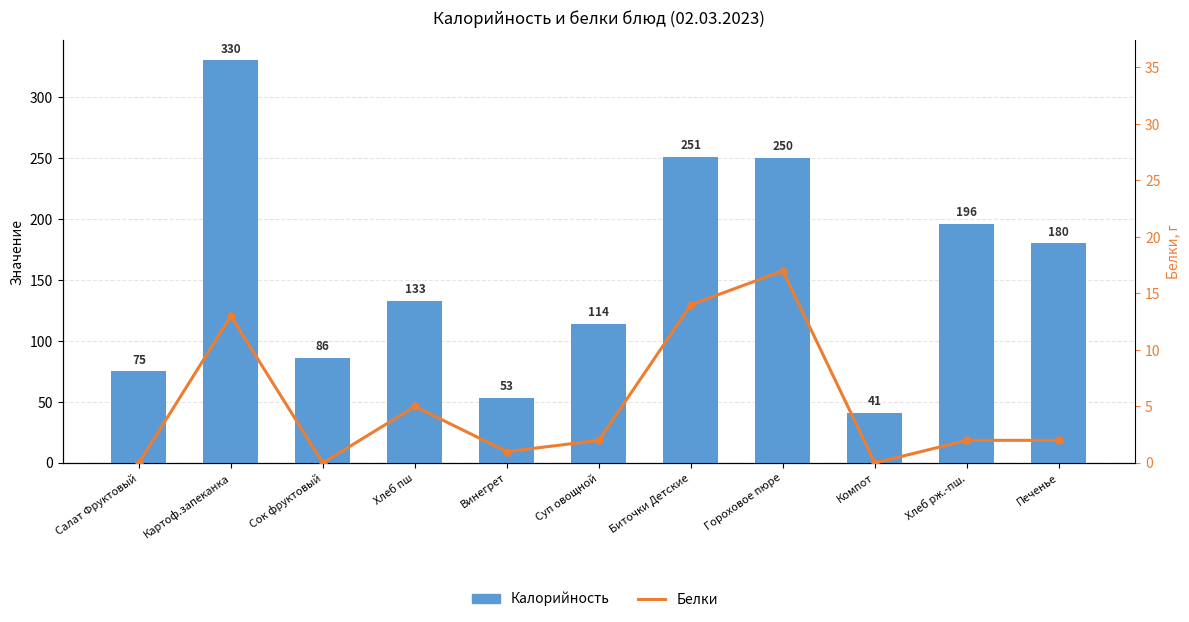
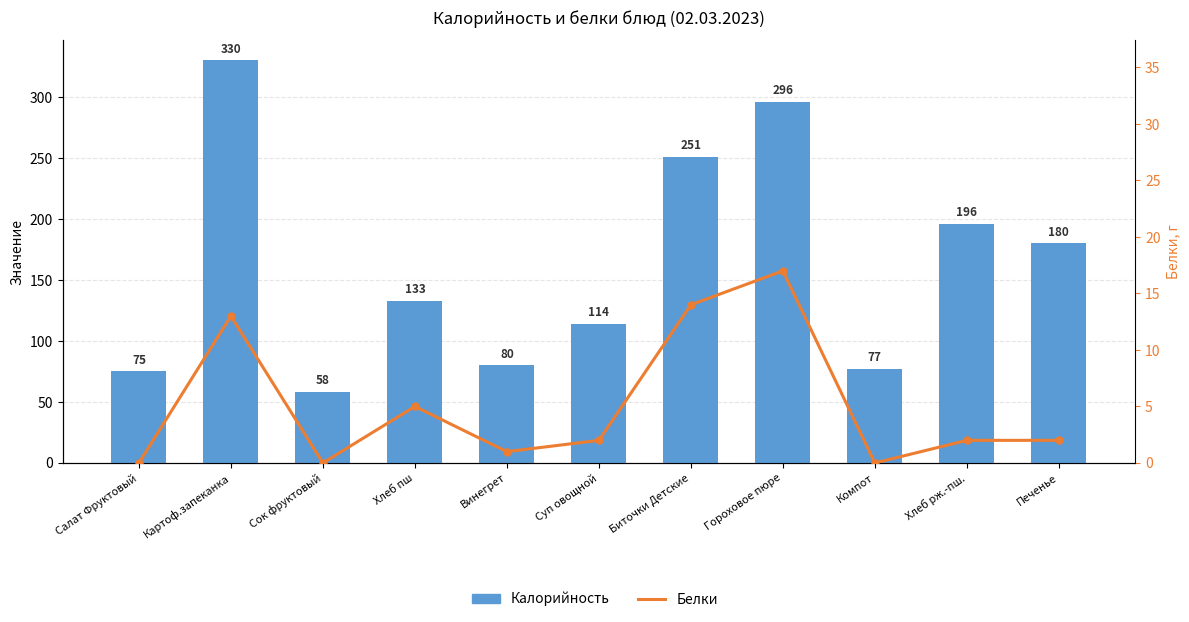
  {
    "Калорийность": {
      "Салат Фруктовый": 75,
      "Картоф.запеканка": 330,
-     "Сок фруктовый": 86,
+     "Сок фруктовый": 58,
      "Хлеб пш": 133,
-     "Винегрет": 53,
+     "Винегрет": 80,
      "Суп овощной": 114,
      "Биточки Детские": 251,
-     "Гороховое пюре": 250,
-     "Компот": 41,
+     "Гороховое пюре": 296,
+     "Компот": 77,
      "Хлеб рж.-пш.": 196,
      "Печенье": 180
    }
  }
